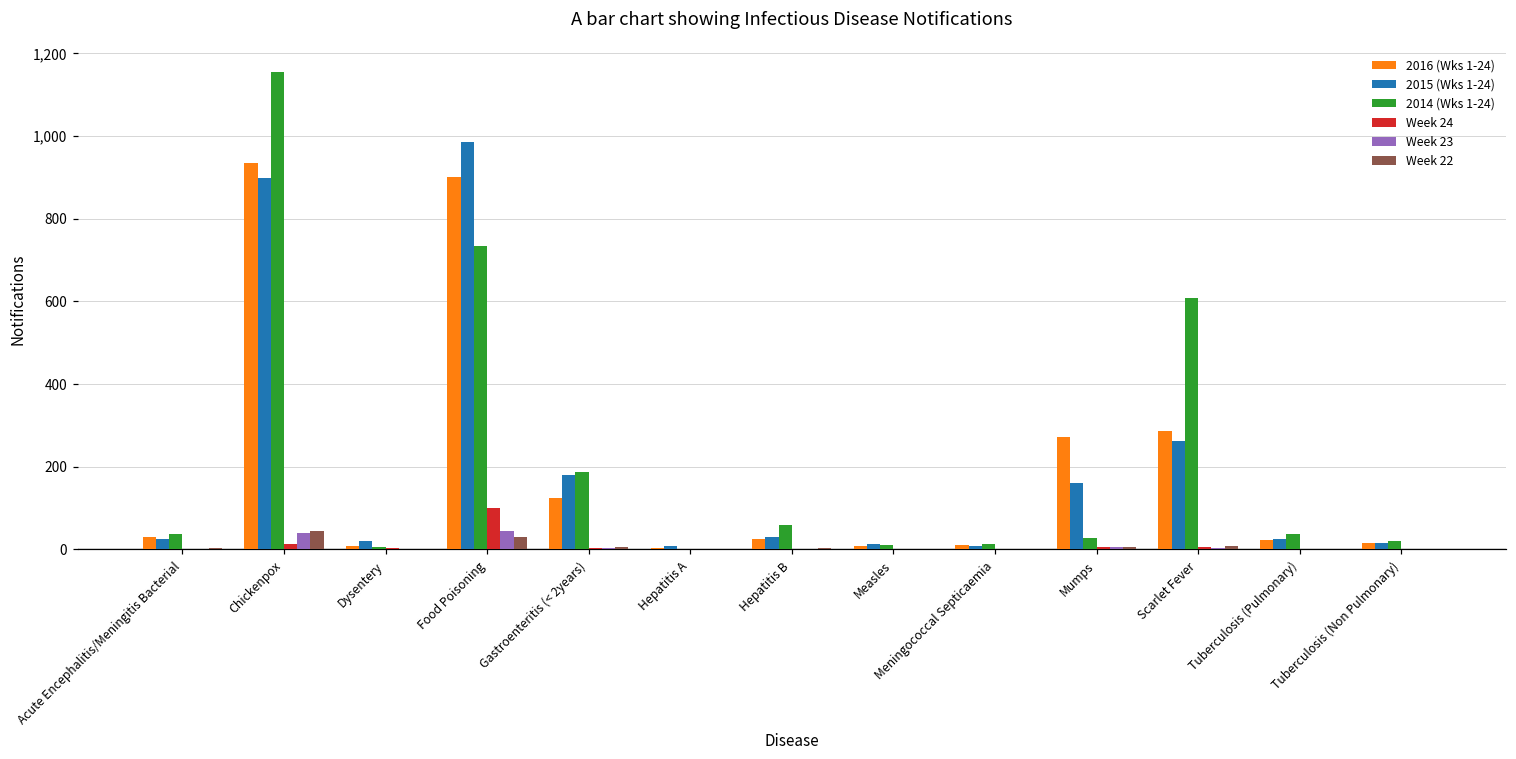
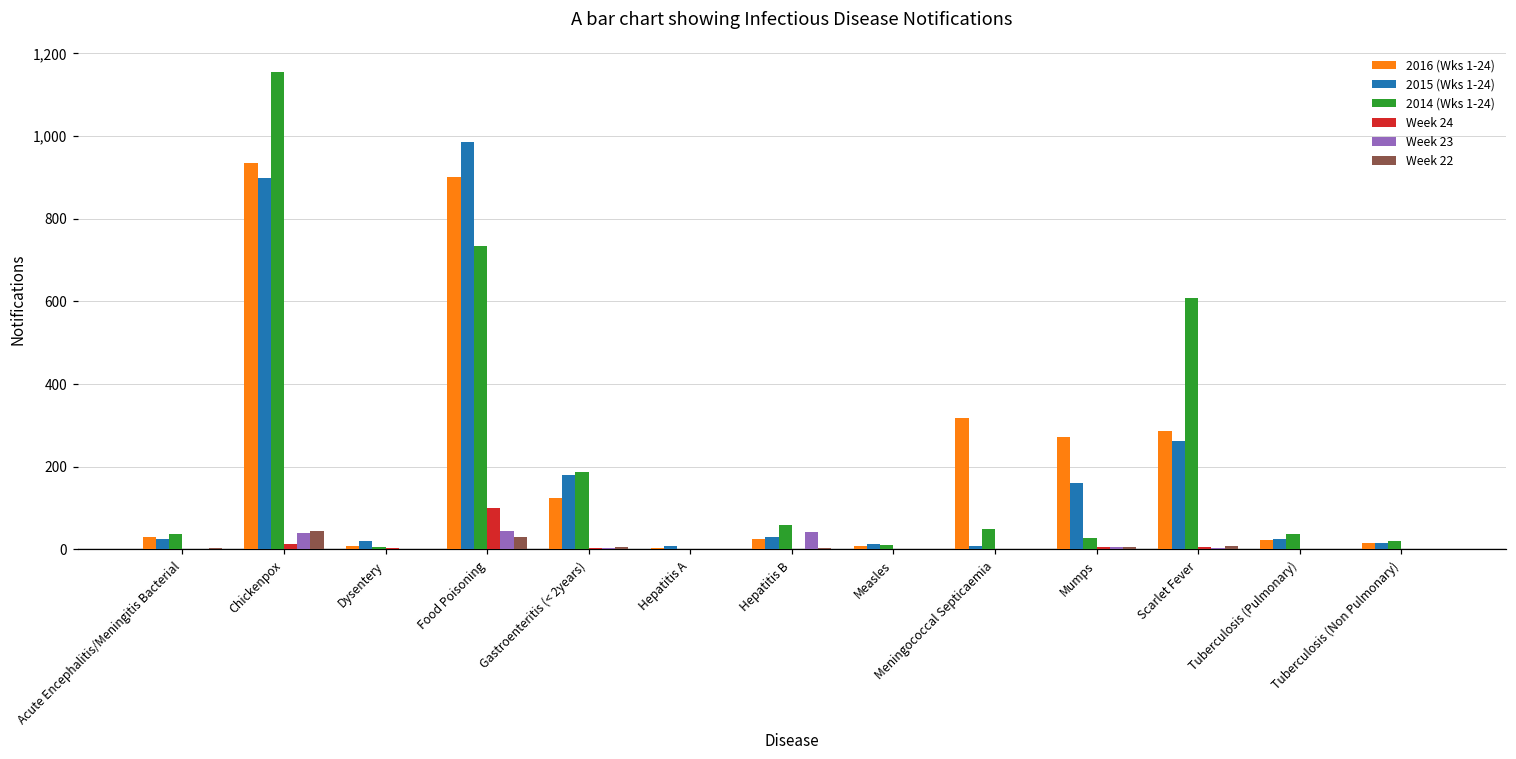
  {
    "2016 (Wks 1-24)": {
      "Acute Encephalitis/Meningitis Bacterial": "30",
      "Chickenpox": "930",
      "Dysentery": "10",
      "Food Poisoning": "900",
      "Gastroenteritis (< 2years)": "120",
      "Hepatitis B": "30",
      "Measles": "10",
-     "Meningococcal Septicaemia": "10",
+     "Meningococcal Septicaemia": "320",
      "Mumps": "270",
      "Scarlet Fever": "290",
      "Tuberculosis (Pulmonary)": "20",
      "Tuberculosis (Non Pulmonary)": "20"
    },
    "2015 (Wks 1-24)": {
      "Acute Encephalitis/Meningitis Bacterial": "30",
      "Chickenpox": "900",
      "Dysentery": "20",
      "Food Poisoning": "990",
      "Gastroenteritis (< 2years)": "180",
      "Hepatitis A": "10",
      "Hepatitis B": "30",
      "Measles": "10",
      "Meningococcal Septicaemia": "10",
      "Mumps": "160",
      "Scarlet Fever": "260",
      "Tuberculosis (Pulmonary)": "20",
      "Tuberculosis (Non Pulmonary)": "20"
    },
    "2014 (Wks 1-24)": {
      "Acute Encephalitis/Meningitis Bacterial": "40",
      "Chickenpox": "1,160",
      "Food Poisoning": "740",
      "Gastroenteritis (< 2years)": "190",
      "Hepatitis B": "60",
      "Measles": "10",
-     "Meningococcal Septicaemia": "10",
+     "Meningococcal Septicaemia": "50",
      "Mumps": "30",
      "Scarlet Fever": "610",
      "Tuberculosis (Pulmonary)": "40",
      "Tuberculosis (Non Pulmonary)": "20"
    },
    "Week 24": {
      "Chickenpox": "10",
      "Food Poisoning": "100",
      "Hepatitis A": "0",
      "Measles": "0",
      "Meningococcal Septicaemia": "0",
      "Tuberculosis (Non Pulmonary)": "0"
    },
    "Week 23": {
      "Acute Encephalitis/Meningitis Bacterial": "0",
      "Chickenpox": "40",
      "Dysentery": "0",
      "Food Poisoning": "50",
      "Hepatitis A": "0",
-     "Hepatitis B": "0",
+     "Hepatitis B": "40",
      "Measles": "0",
      "Tuberculosis (Pulmonary)": "0"
    },
    "Week 22": {
      "Chickenpox": "50",
      "Dysentery": "0",
      "Food Poisoning": "30",
      "Hepatitis A": "0",
      "Meningococcal Septicaemia": "0",
      "Scarlet Fever": "10",
      "Tuberculosis (Non Pulmonary)": "0"
    }
  }
